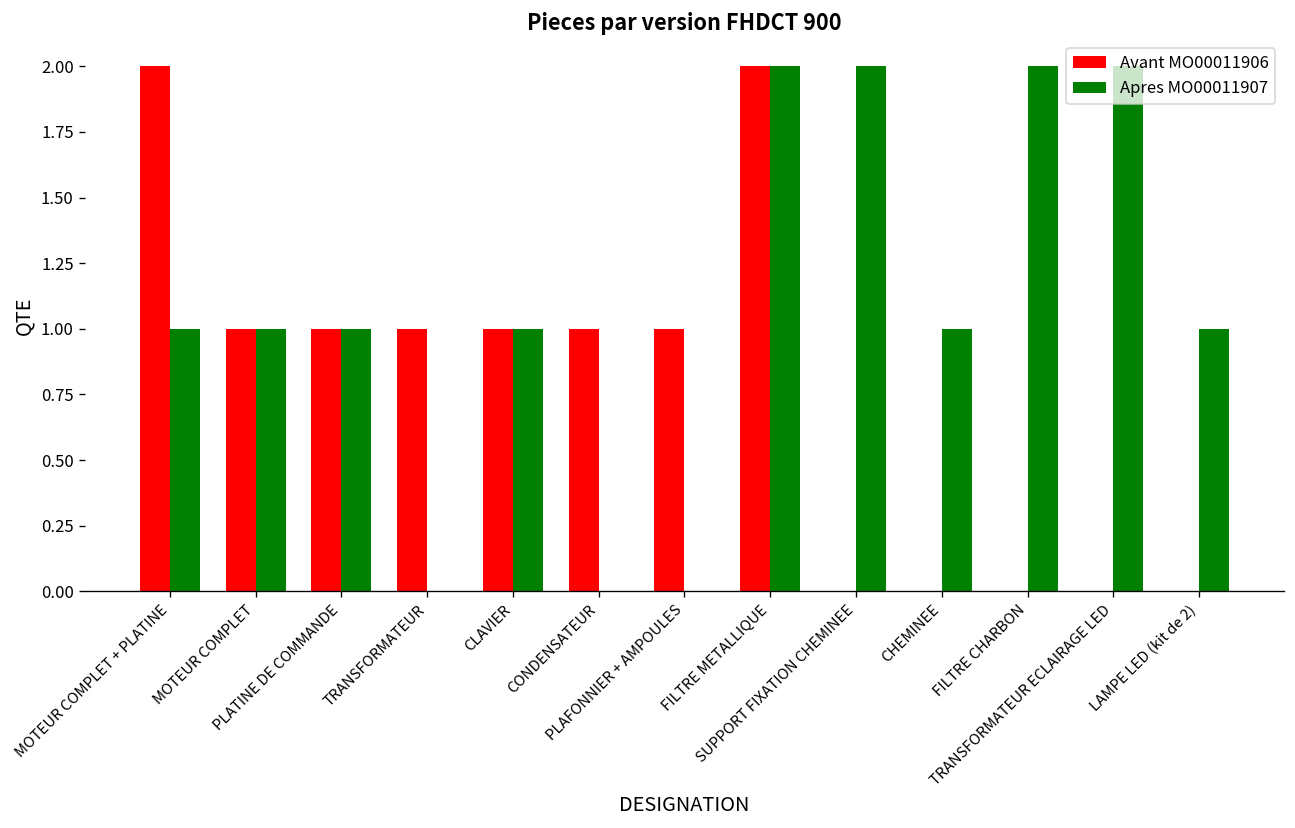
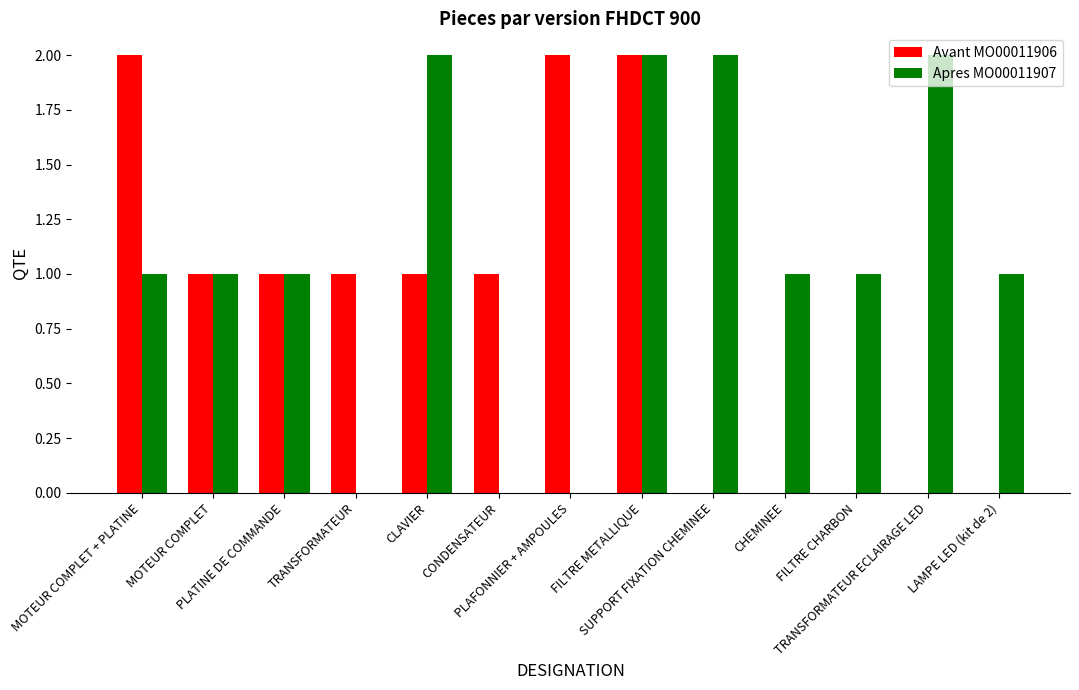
  {
    "Avant MO00011906": {
      "MOTEUR COMPLET + PLATINE": 2,
      "MOTEUR COMPLET": 1,
      "PLATINE DE COMMANDE": 1,
      "TRANSFORMATEUR": 1,
      "CLAVIER": 1,
      "CONDENSATEUR": 1,
-     "PLAFONNIER + AMPOULES": 1,
+     "PLAFONNIER + AMPOULES": 2,
      "FILTRE METALLIQUE": 2,
      "SUPPORT FIXATION CHEMINEE": 0,
      "CHEMINEE": 0,
      "FILTRE CHARBON": 0,
      "TRANSFORMATEUR ECLAIRAGE LED": 0,
      "LAMPE LED (kit de 2)": 0
    },
    "Apres MO00011907": {
      "MOTEUR COMPLET + PLATINE": 1,
      "MOTEUR COMPLET": 1,
      "PLATINE DE COMMANDE": 1,
      "TRANSFORMATEUR": 0,
-     "CLAVIER": 1,
+     "CLAVIER": 2,
      "CONDENSATEUR": 0,
      "PLAFONNIER + AMPOULES": 0,
      "FILTRE METALLIQUE": 2,
      "SUPPORT FIXATION CHEMINEE": 2,
      "CHEMINEE": 1,
-     "FILTRE CHARBON": 2,
+     "FILTRE CHARBON": 1,
      "LAMPE LED (kit de 2)": 1
    }
  }
